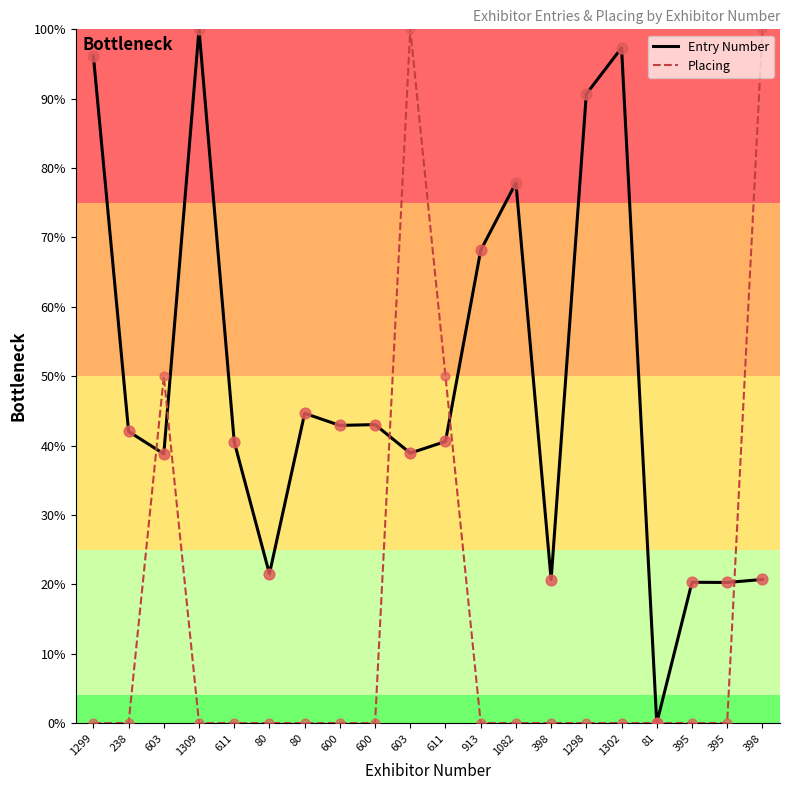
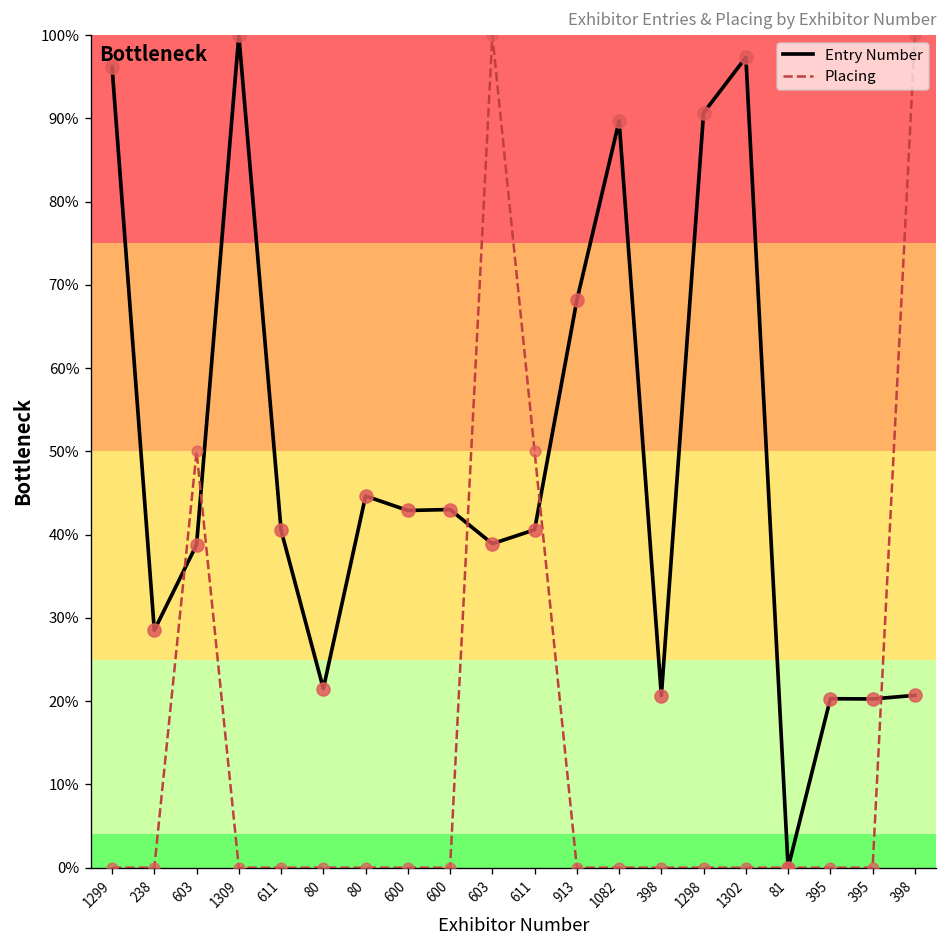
  {
    "Entry Number": {
      "1299": "96%",
-     "238": "42%",
+     "238": "29%",
      "1309": "100%",
      "913": "68%",
-     "1082": "78%",
+     "1082": "90%",
      "1298": "91%",
      "1302": "97%"
    },
    "Placing": {
      "1299": "0%",
      "238": "0%",
      "1309": "0%",
      "913": "0%",
      "1082": "0%",
      "1298": "0%",
      "1302": "0%"
    }
  }
